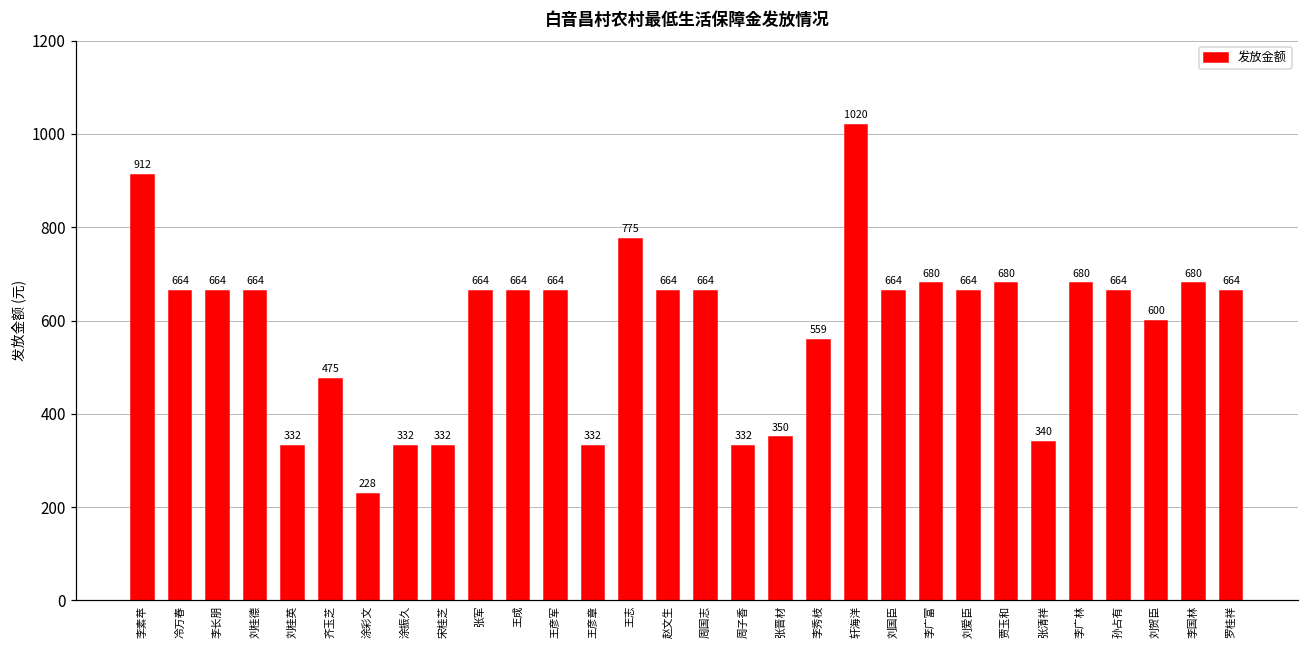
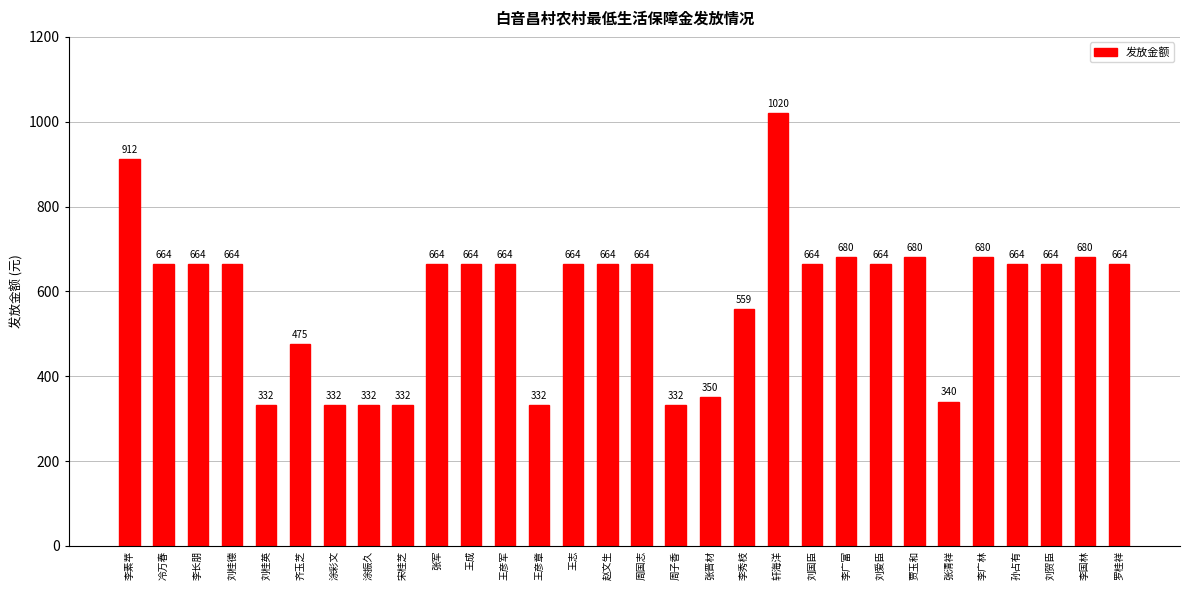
  {
    "李素苹": 912,
    "冷万春": 664,
    "李长朋": 664,
    "刘桂德": 664,
    "刘桂英": 332,
    "齐玉芝": 475,
-   "涂彩文": 228,
+   "涂彩文": 332,
    "涂振久": 332,
    "宋桂芝": 332,
    "张军": 664,
    "王成": 664,
    "王彦军": 664,
    "王彦章": 332,
-   "王志": 775,
+   "王志": 664,
    "赵文生": 664,
    "周国志": 664,
    "周子香": 332,
    "张晋材": 350,
    "李秀枝": 559,
    "轩海洋": 1020,
    "刘国臣": 664,
    "李广富": 680,
    "刘爱臣": 664,
    "贾玉和": 680,
    "张清祥": 340,
    "李广林": 680,
    "孙占有": 664,
-   "刘贺臣": 600,
+   "刘贺臣": 664,
    "李国林": 680,
    "罗桂祥": 664
  }
